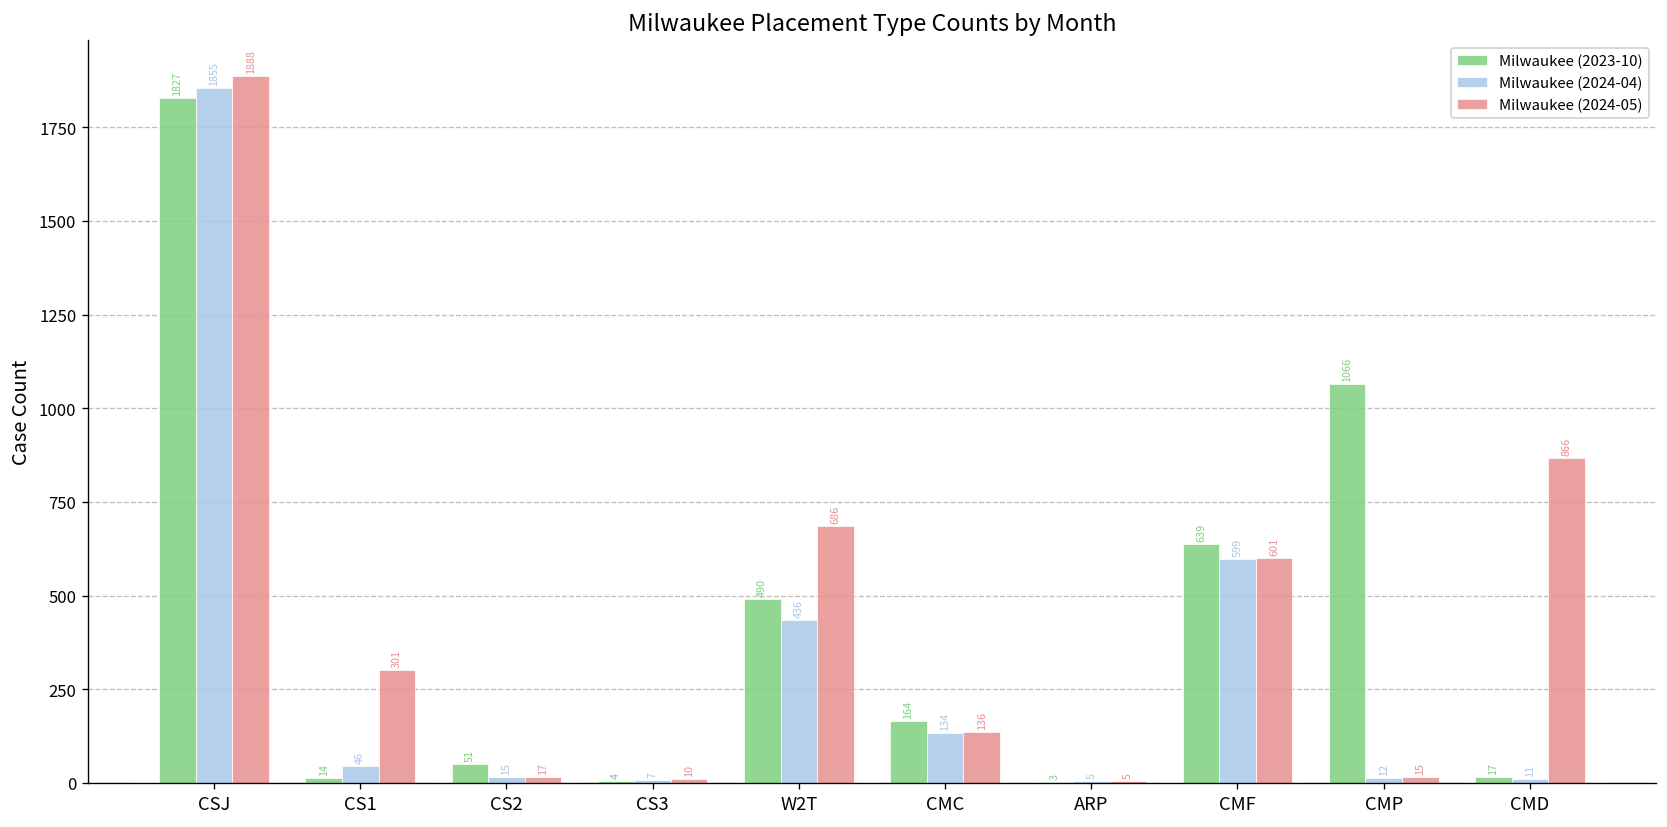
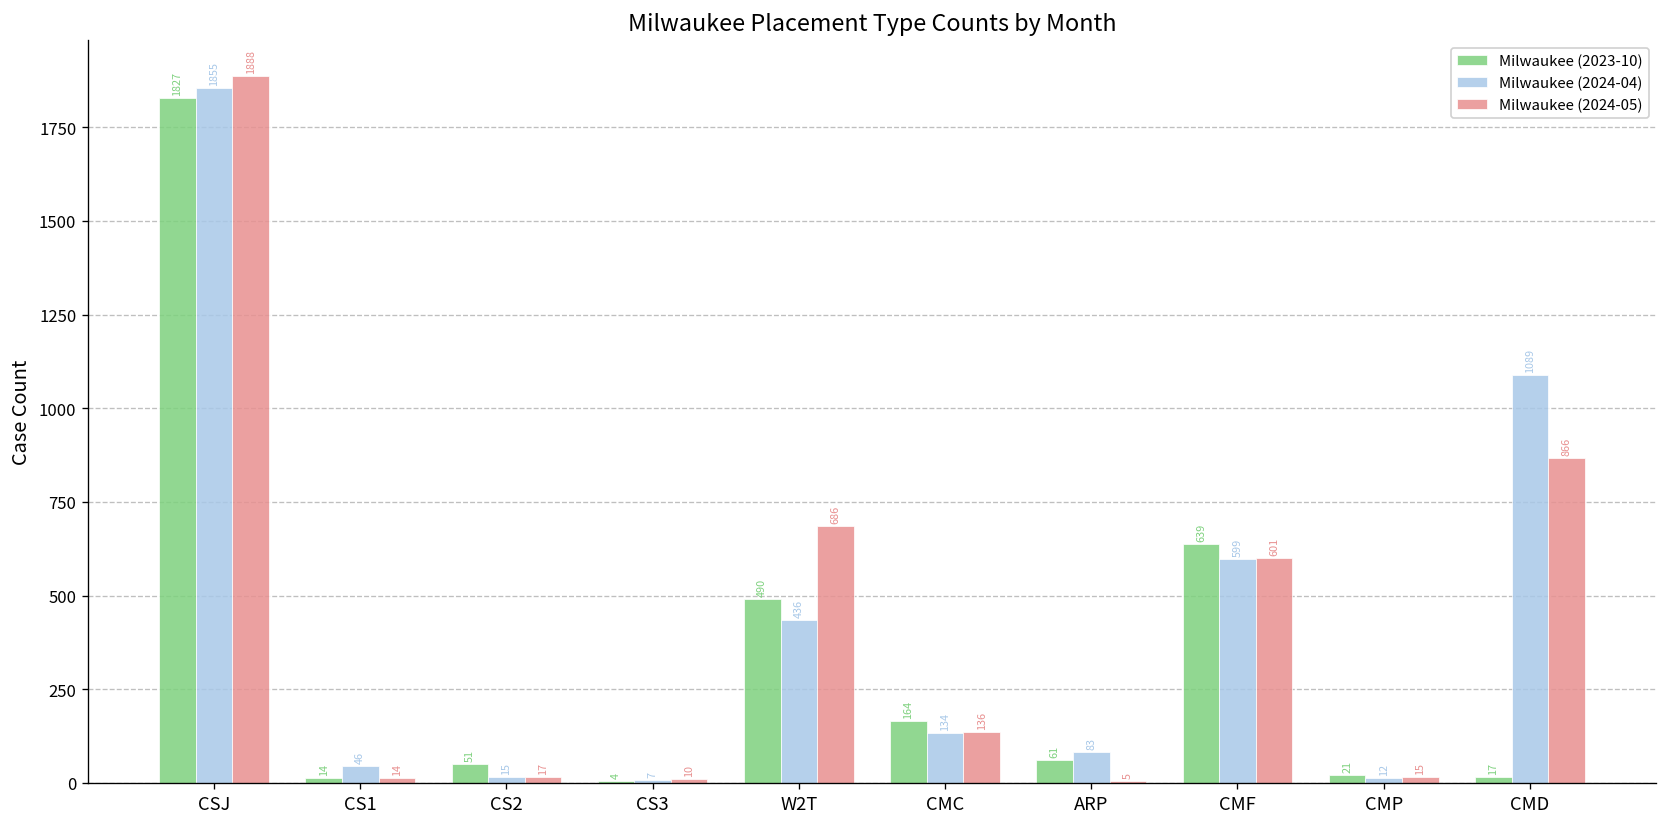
  {
    "Milwaukee (2023-10)": {
      "CSJ": 1827,
      "CS1": 14,
      "CS2": 51,
      "CS3": 4,
      "W2T": 490,
      "CMC": 164,
-     "ARP": 3,
+     "ARP": 61,
      "CMF": 639,
-     "CMP": 1066,
+     "CMP": 21,
      "CMD": 17
    },
    "Milwaukee (2024-04)": {
      "CSJ": 1855,
      "CS1": 46,
      "CS2": 15,
      "CS3": 7,
      "W2T": 436,
      "CMC": 134,
-     "ARP": 5,
+     "ARP": 83,
      "CMF": 599,
      "CMP": 12,
-     "CMD": 11
+     "CMD": 1089
    },
    "Milwaukee (2024-05)": {
      "CSJ": 1888,
-     "CS1": 301,
+     "CS1": 14,
      "CS2": 17,
      "CS3": 10,
      "W2T": 686,
      "CMC": 136,
      "ARP": 5,
      "CMF": 601,
      "CMP": 15,
      "CMD": 866
    }
  }
